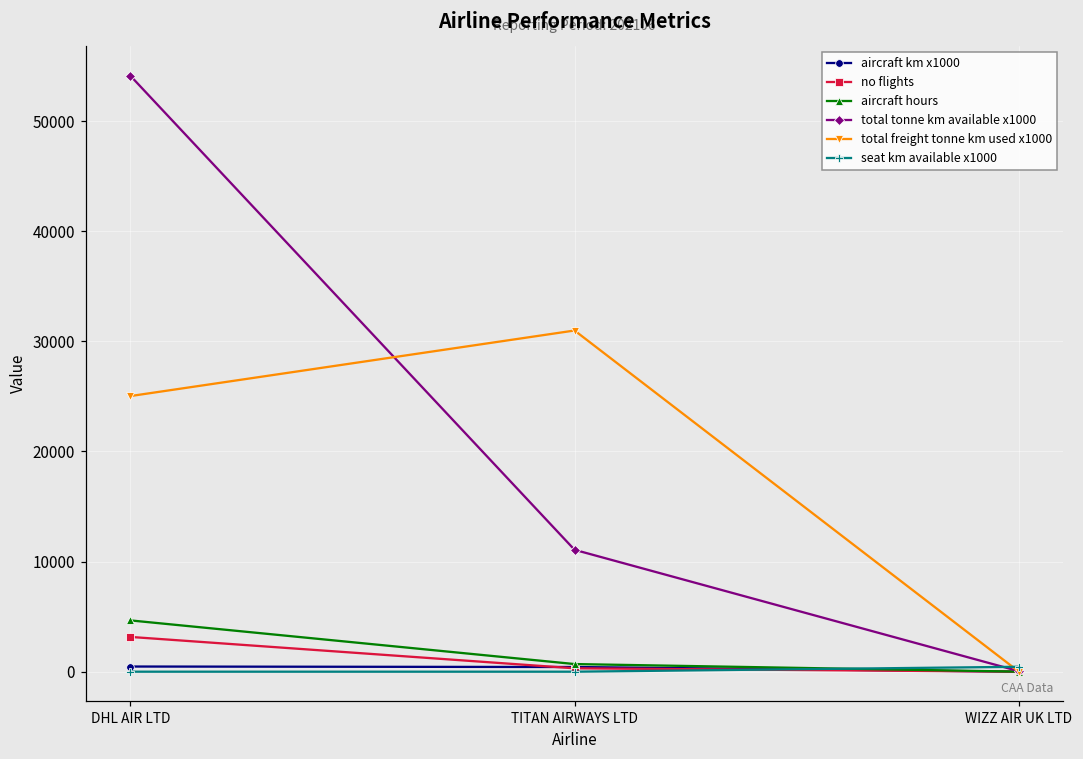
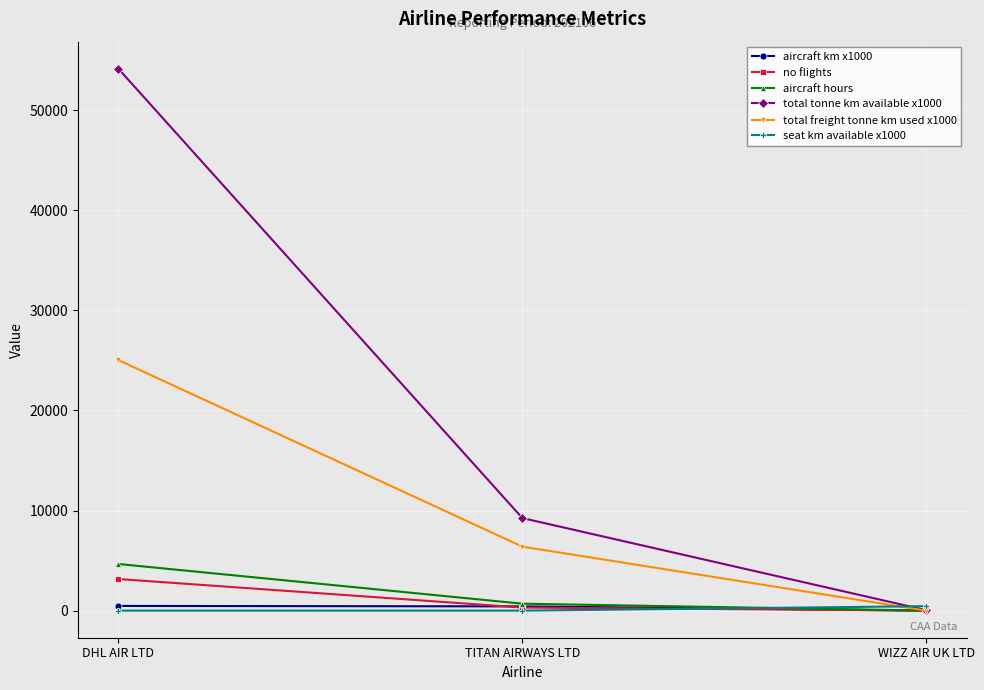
  {
    "aircraft km x1000": {
      "DHL AIR LTD": 500
    },
    "no flights": {
      "DHL AIR LTD": 3200
    },
    "aircraft hours": {
      "DHL AIR LTD": 4700,
      "TITAN AIRWAYS LTD": 700
    },
    "total tonne km available x1000": {
      "DHL AIR LTD": 54100,
-     "TITAN AIRWAYS LTD": 11100
+     "TITAN AIRWAYS LTD": 9200
    },
    "total freight tonne km used x1000": {
      "DHL AIR LTD": 25000,
-     "TITAN AIRWAYS LTD": 31000
+     "TITAN AIRWAYS LTD": 6400
    },
    "seat km available x1000": {
      "DHL AIR LTD": 0,
      "TITAN AIRWAYS LTD": 0,
      "WIZZ AIR UK LTD": 400
    }
  }
